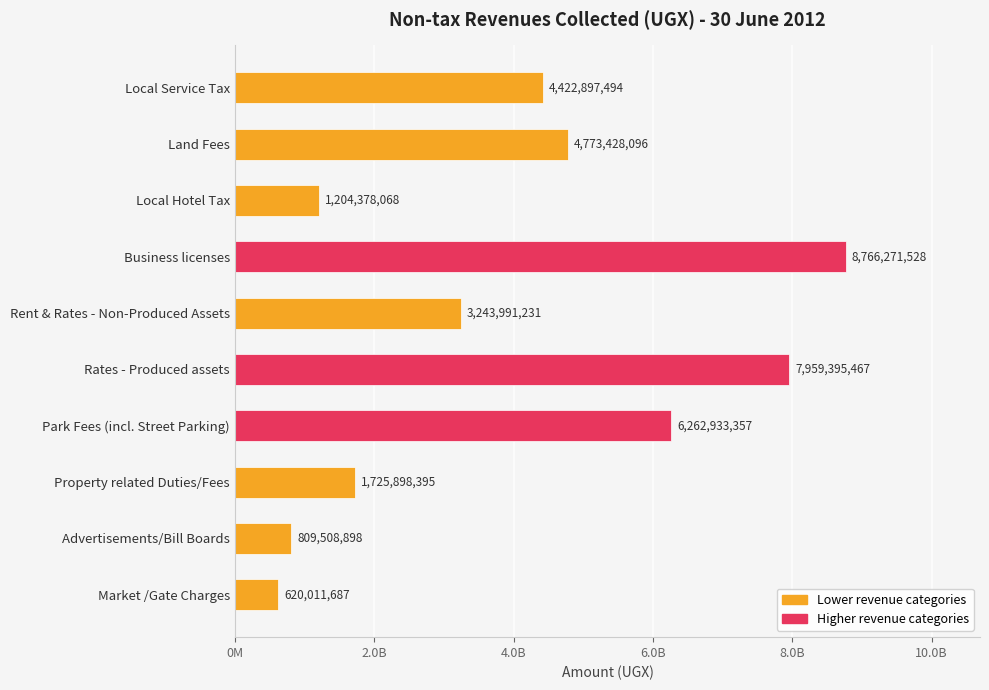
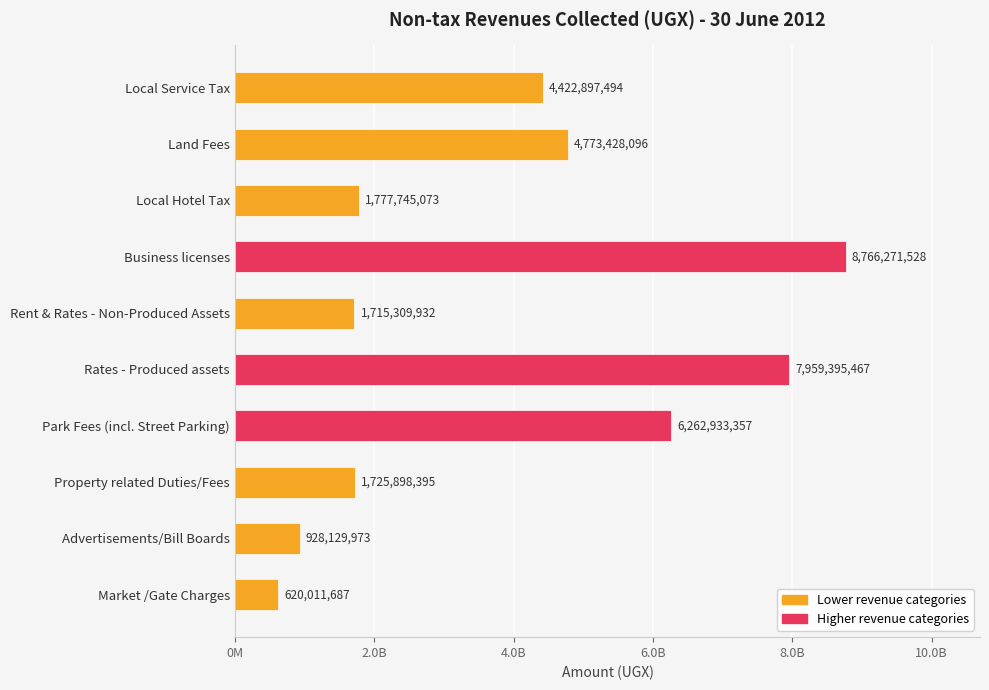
  {
    "Local Service Tax": "4,422,897,494",
    "Land Fees": "4,773,428,096",
-   "Local Hotel Tax": "1,204,378,068",
+   "Local Hotel Tax": "1,777,745,073",
    "Business licenses": "8,766,271,528",
-   "Rent & Rates - Non-Produced Assets": "3,243,991,231",
+   "Rent & Rates - Non-Produced Assets": "1,715,309,932",
    "Rates - Produced assets": "7,959,395,467",
    "Park Fees (incl. Street Parking)": "6,262,933,357",
    "Property related Duties/Fees": "1,725,898,395",
-   "Advertisements/Bill Boards": "809,508,898",
+   "Advertisements/Bill Boards": "928,129,973",
    "Market /Gate Charges": "620,011,687"
  }
